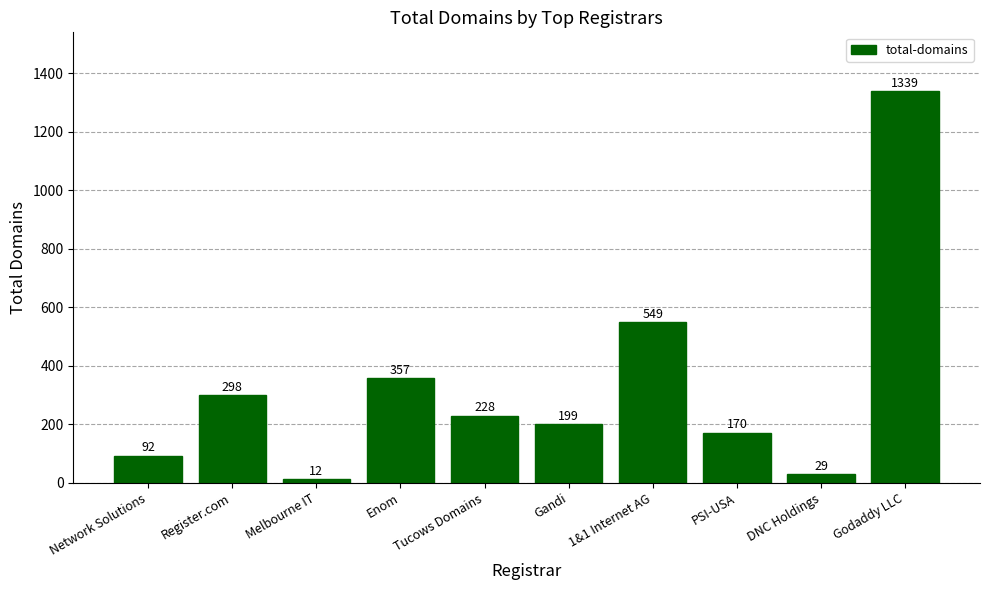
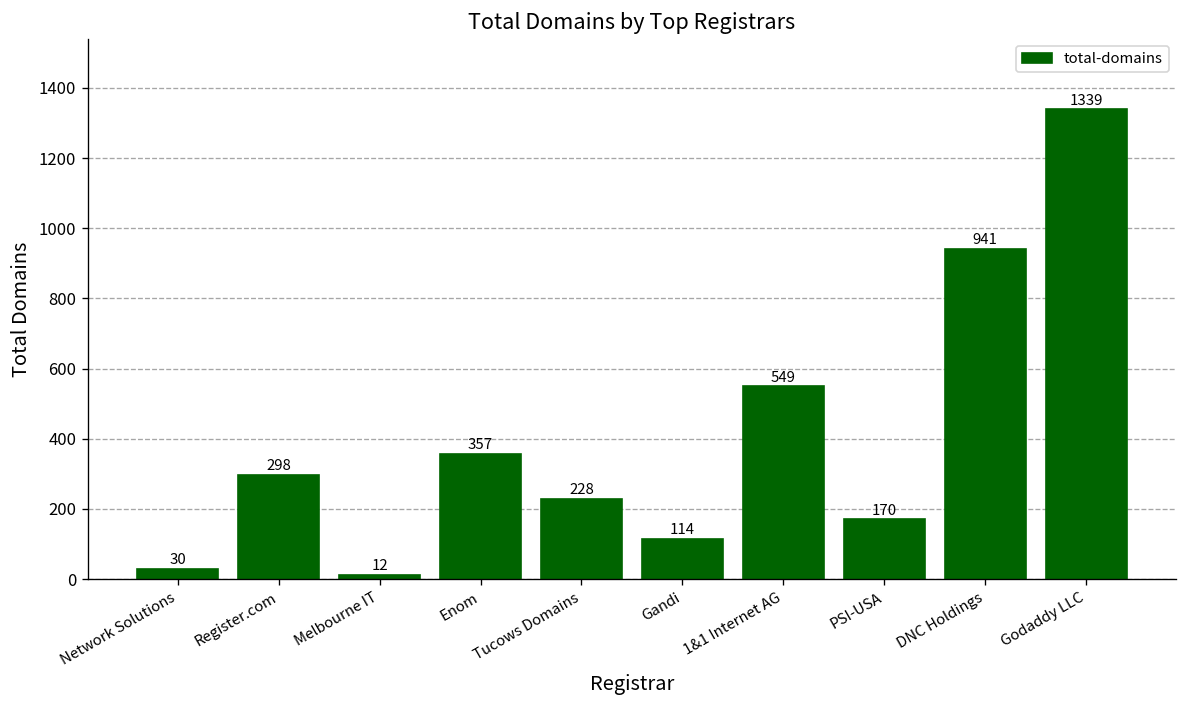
  {
-   "Network Solutions": 92,
+   "Network Solutions": 30,
    "Register.com": 298,
    "Melbourne IT": 12,
    "Enom": 357,
    "Tucows Domains": 228,
-   "Gandi": 199,
+   "Gandi": 114,
    "1&1 Internet AG": 549,
    "PSI-USA": 170,
-   "DNC Holdings": 29,
+   "DNC Holdings": 941,
    "Godaddy LLC": 1339
  }
